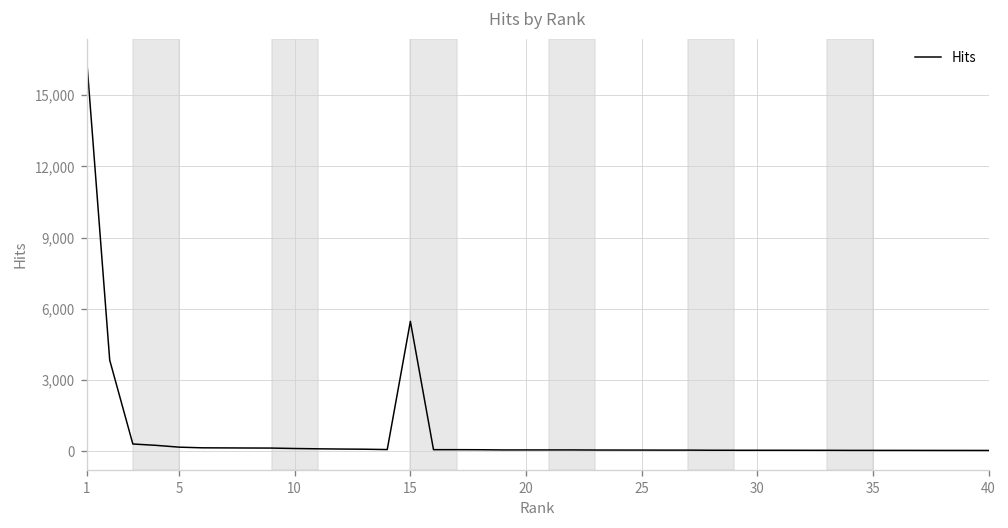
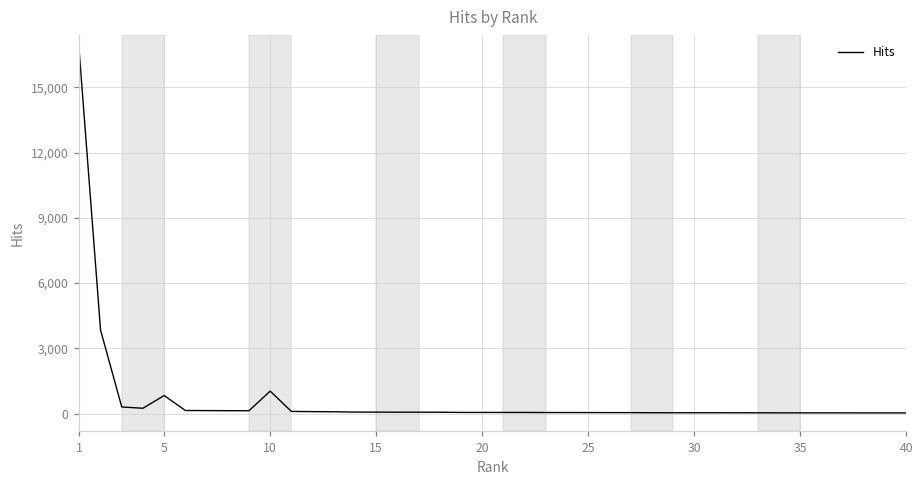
  {
    "1": "16,600",
-   "5": "200",
-   "10": "100",
-   "15": "5,500",
+   "5": "800",
+   "10": "1,000",
+   "15": "100",
    "20": "100",
    "25": "100",
    "30": "0",
    "35": "0",
    "40": "0"
  }
